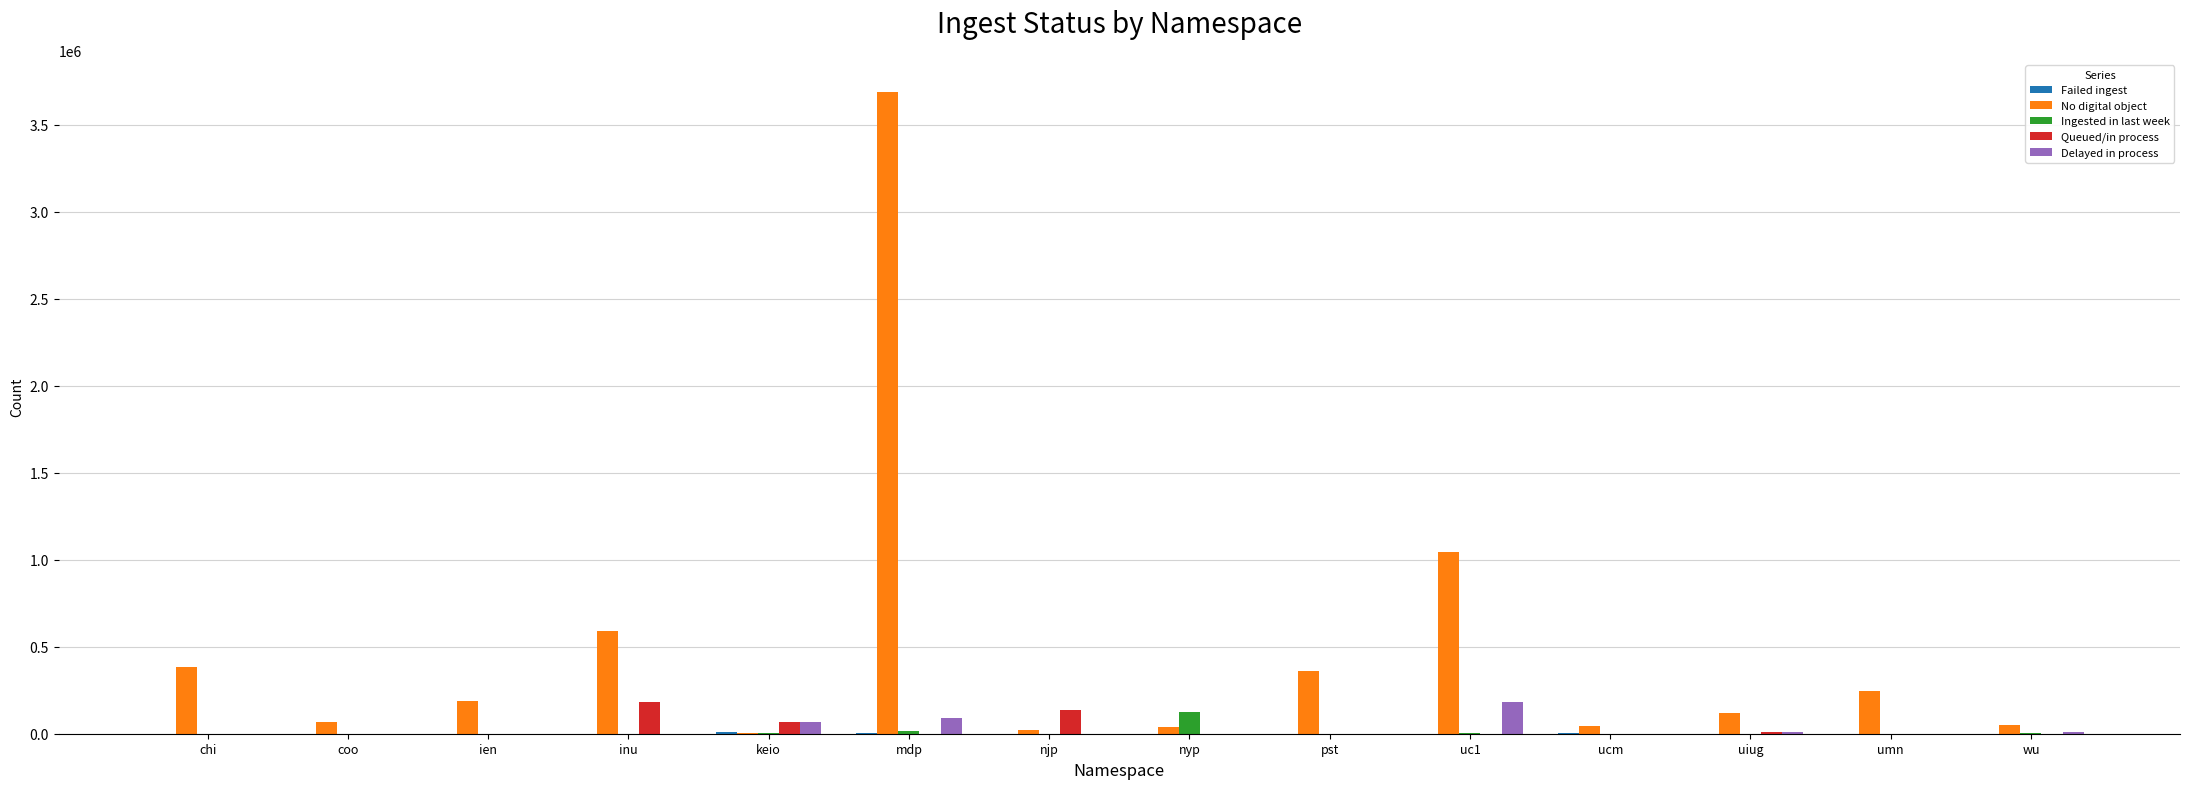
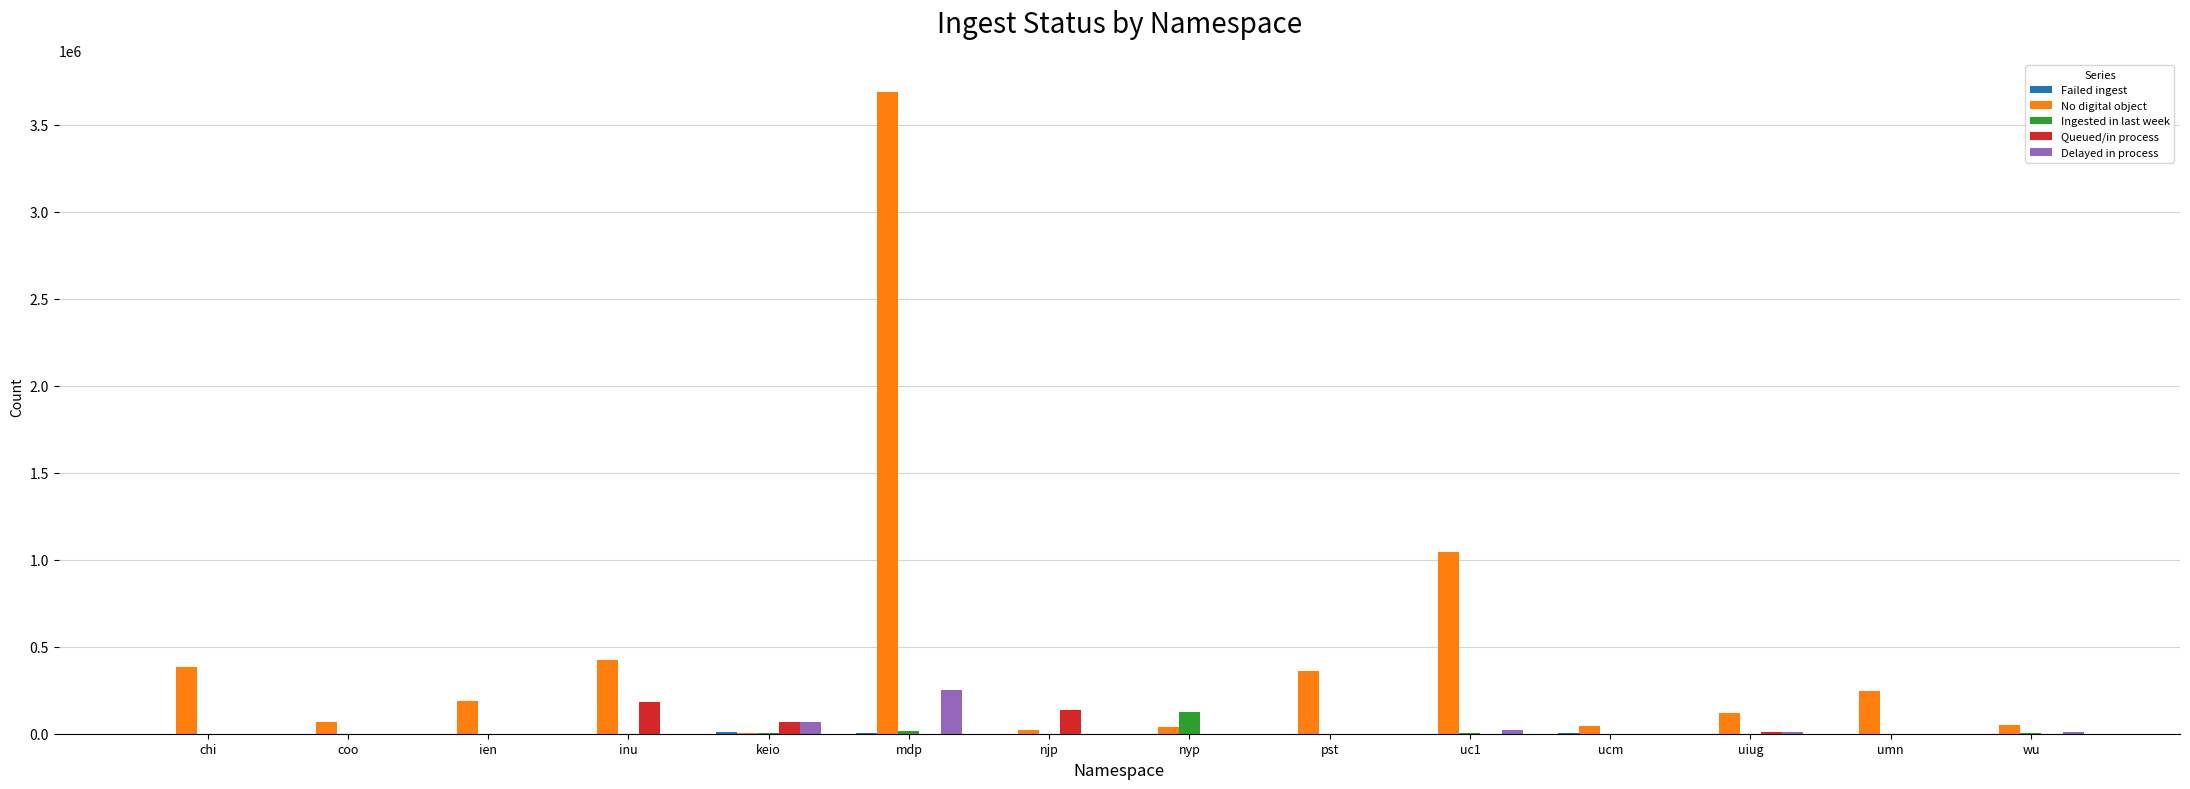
  {
    "Failed ingest": {
      "chi": 0
    },
    "No digital object": {
      "chi": 380000,
      "coo": 70000,
      "ien": 190000,
-     "inu": 590000,
+     "inu": 430000,
      "mdp": 3690000,
      "njp": 20000,
      "nyp": 40000,
      "pst": 360000,
      "uc1": 1040000,
      "ucm": 40000,
      "uiug": 120000,
      "umn": 250000,
      "wu": 50000
    },
    "Ingested in last week": {
      "mdp": 10000,
      "nyp": 130000
    },
    "Queued/in process": {
      "inu": 180000,
      "keio": 70000,
      "njp": 140000,
      "nyp": 0,
      "ucm": 0
    },
    "Delayed in process": {
      "chi": 0,
      "inu": 0,
      "keio": 70000,
-     "mdp": 90000,
+     "mdp": 250000,
      "nyp": 0,
-     "uc1": 180000,
+     "uc1": 20000,
      "ucm": 0
    }
  }
